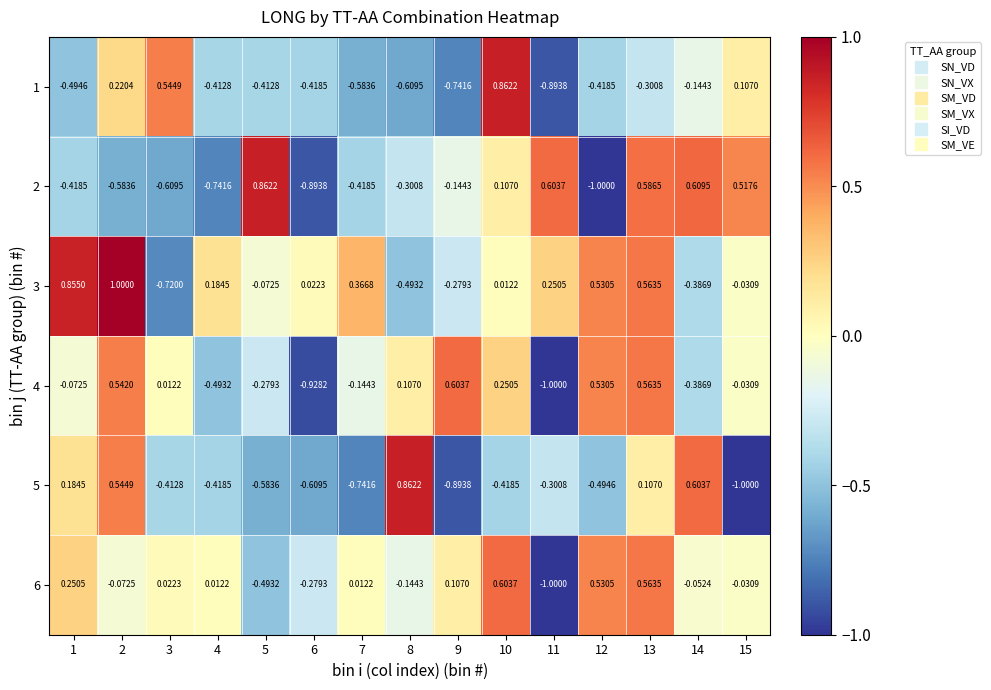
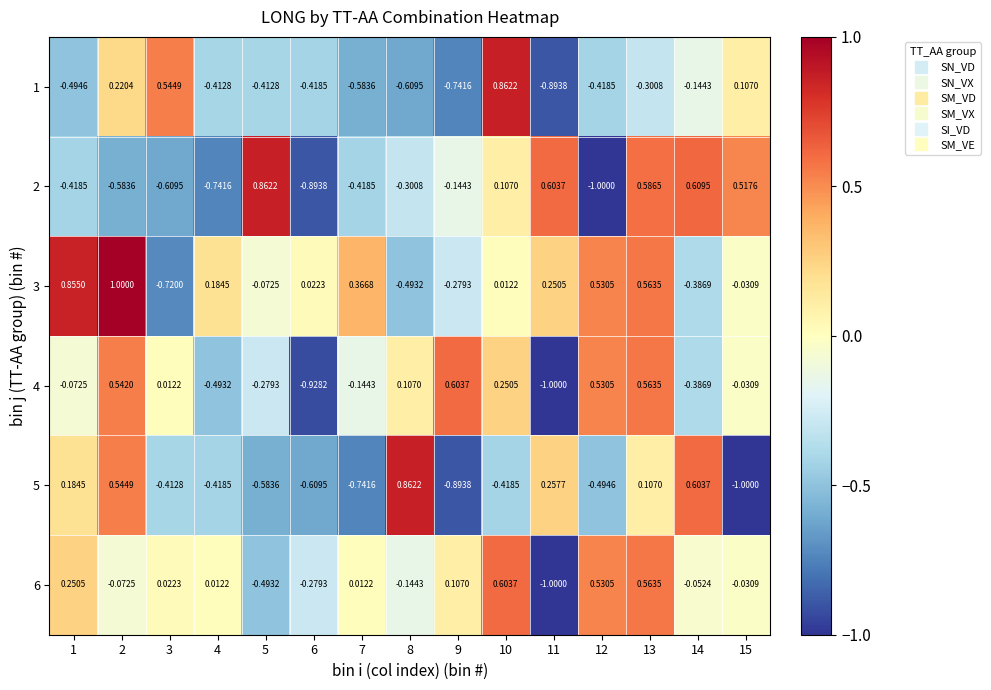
  {
    "1": {
      "1": -0.4946,
      "2": 0.2204,
      "3": 0.5449,
      "4": -0.4128,
      "5": -0.4128,
      "6": -0.4185,
      "7": -0.5836,
      "8": -0.6095,
      "9": -0.7416,
      "10": 0.8622,
      "11": -0.8938,
      "12": -0.4185,
      "13": -0.3008,
      "14": -0.1443,
      "15": 0.1070
    },
    "2": {
      "1": -0.4185,
      "2": -0.5836,
      "3": -0.6095,
      "4": -0.7416,
      "5": 0.8622,
      "6": -0.8938,
      "7": -0.4185,
      "8": -0.3008,
      "9": -0.1443,
      "10": 0.1070,
      "11": 0.6037,
      "12": -1.0000,
      "13": 0.5865,
      "14": 0.6095,
      "15": 0.5176
    },
    "3": {
      "1": 0.8550,
      "2": 1.0000,
      "3": -0.7200,
      "4": 0.1845,
      "5": -0.0725,
      "6": 0.0223,
      "7": 0.3668,
      "8": -0.4932,
      "9": -0.2793,
      "10": 0.0122,
      "11": 0.2505,
      "12": 0.5305,
      "13": 0.5635,
      "14": -0.3869,
      "15": -0.0309
    },
    "4": {
      "1": -0.0725,
      "2": 0.5420,
      "3": 0.0122,
      "4": -0.4932,
      "5": -0.2793,
      "6": -0.9282,
      "7": -0.1443,
      "8": 0.1070,
      "9": 0.6037,
      "10": 0.2505,
      "11": -1.0000,
      "12": 0.5305,
      "13": 0.5635,
      "14": -0.3869,
      "15": -0.0309
    },
    "5": {
      "1": 0.1845,
      "2": 0.5449,
      "3": -0.4128,
      "4": -0.4185,
      "5": -0.5836,
      "6": -0.6095,
      "7": -0.7416,
      "8": 0.8622,
      "9": -0.8938,
      "10": -0.4185,
-     "11": -0.3008,
+     "11": 0.2577,
      "12": -0.4946,
      "13": 0.1070,
      "14": 0.6037,
      "15": -1.0000
    },
    "6": {
      "1": 0.2505,
      "2": -0.0725,
      "3": 0.0223,
      "4": 0.0122,
      "5": -0.4932,
      "6": -0.2793,
      "7": 0.0122,
      "8": -0.1443,
      "9": 0.1070,
      "10": 0.6037,
      "11": -1.0000,
      "12": 0.5305,
      "13": 0.5635,
      "14": -0.0524,
      "15": -0.0309
    }
  }
